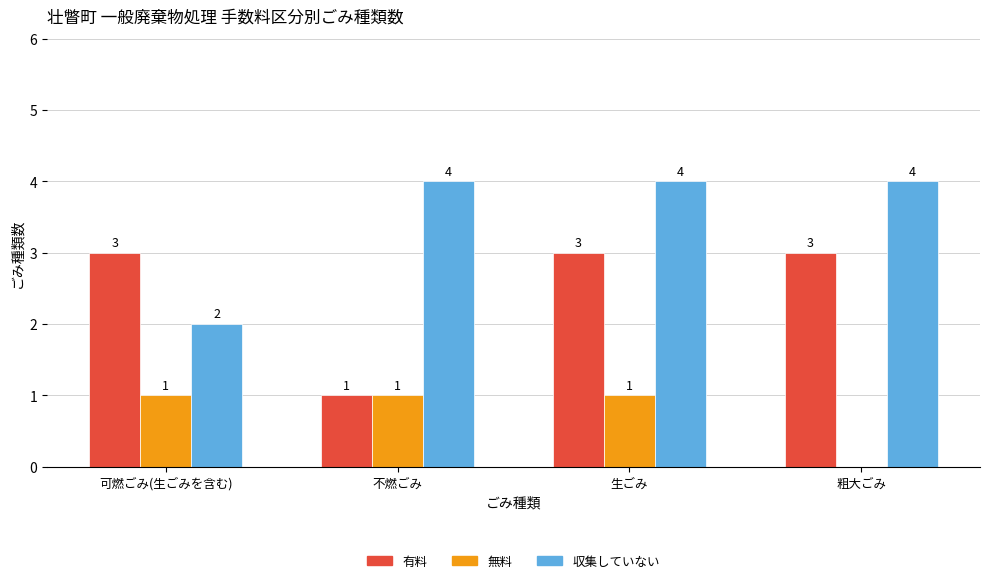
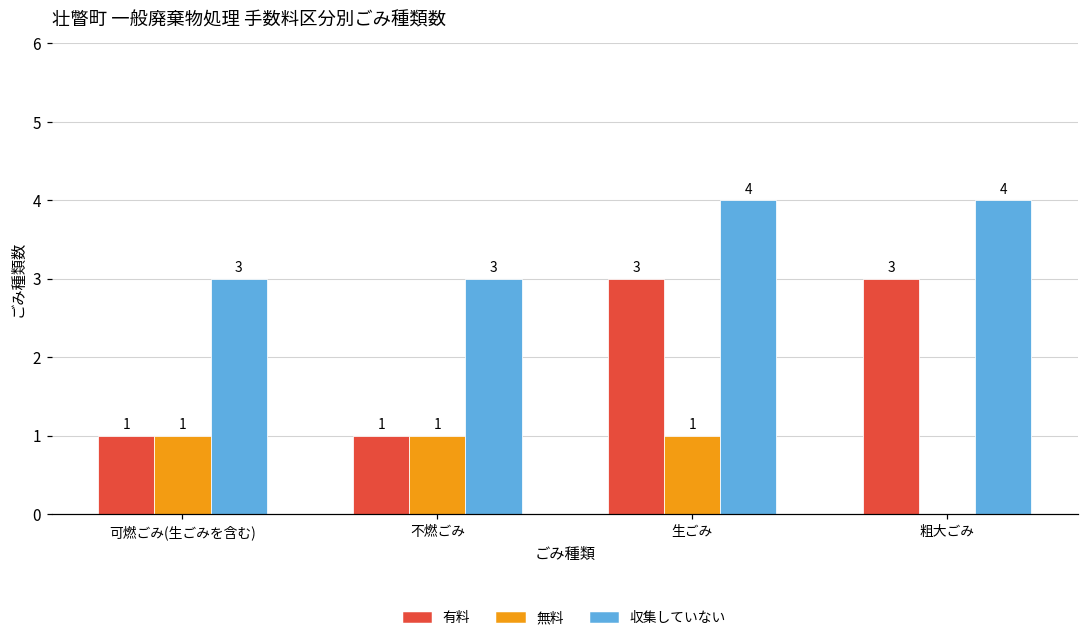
  {
    "有料": {
-     "可燃ごみ(生ごみを含む)": 3,
+     "可燃ごみ(生ごみを含む)": 1,
      "不燃ごみ": 1,
      "生ごみ": 3,
      "粗大ごみ": 3
    },
    "無料": {
      "可燃ごみ(生ごみを含む)": 1,
      "不燃ごみ": 1,
      "生ごみ": 1
    },
    "収集していない": {
-     "可燃ごみ(生ごみを含む)": 2,
-     "不燃ごみ": 4,
+     "可燃ごみ(生ごみを含む)": 3,
+     "不燃ごみ": 3,
      "生ごみ": 4,
      "粗大ごみ": 4
    }
  }
